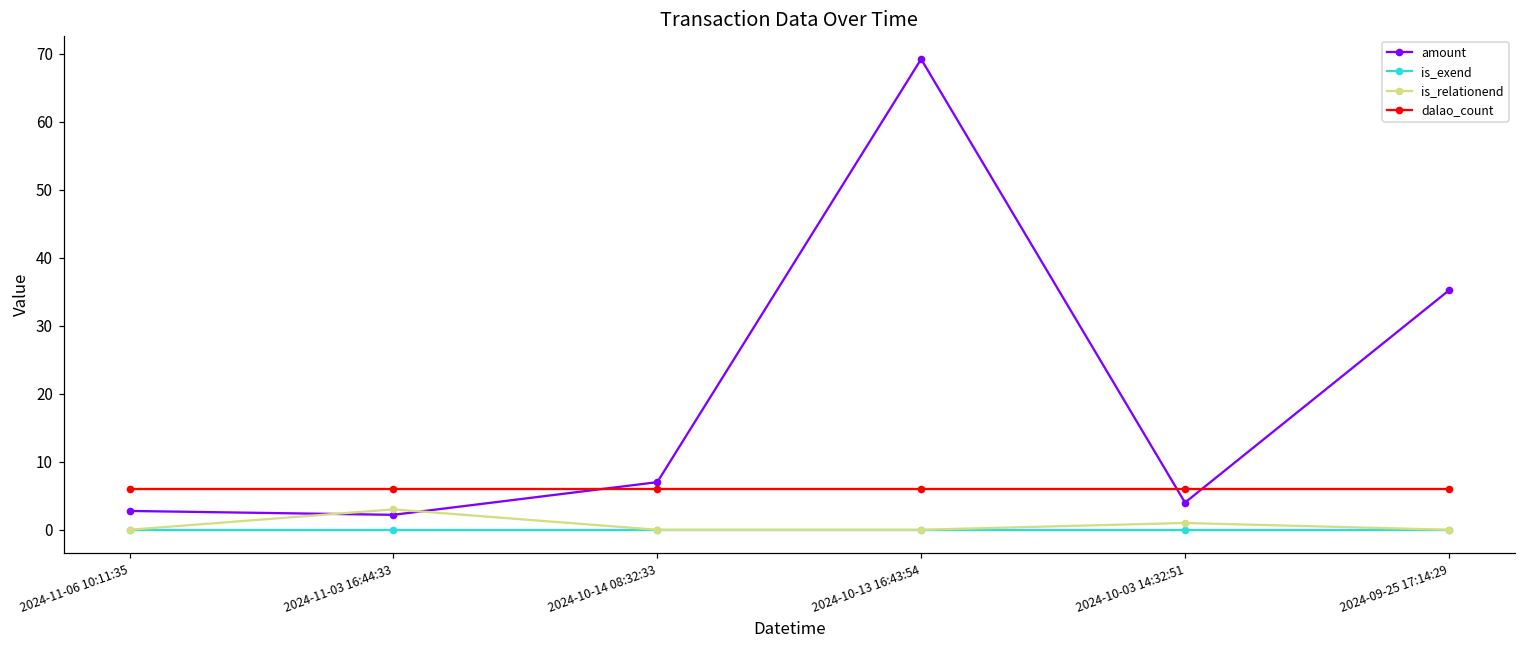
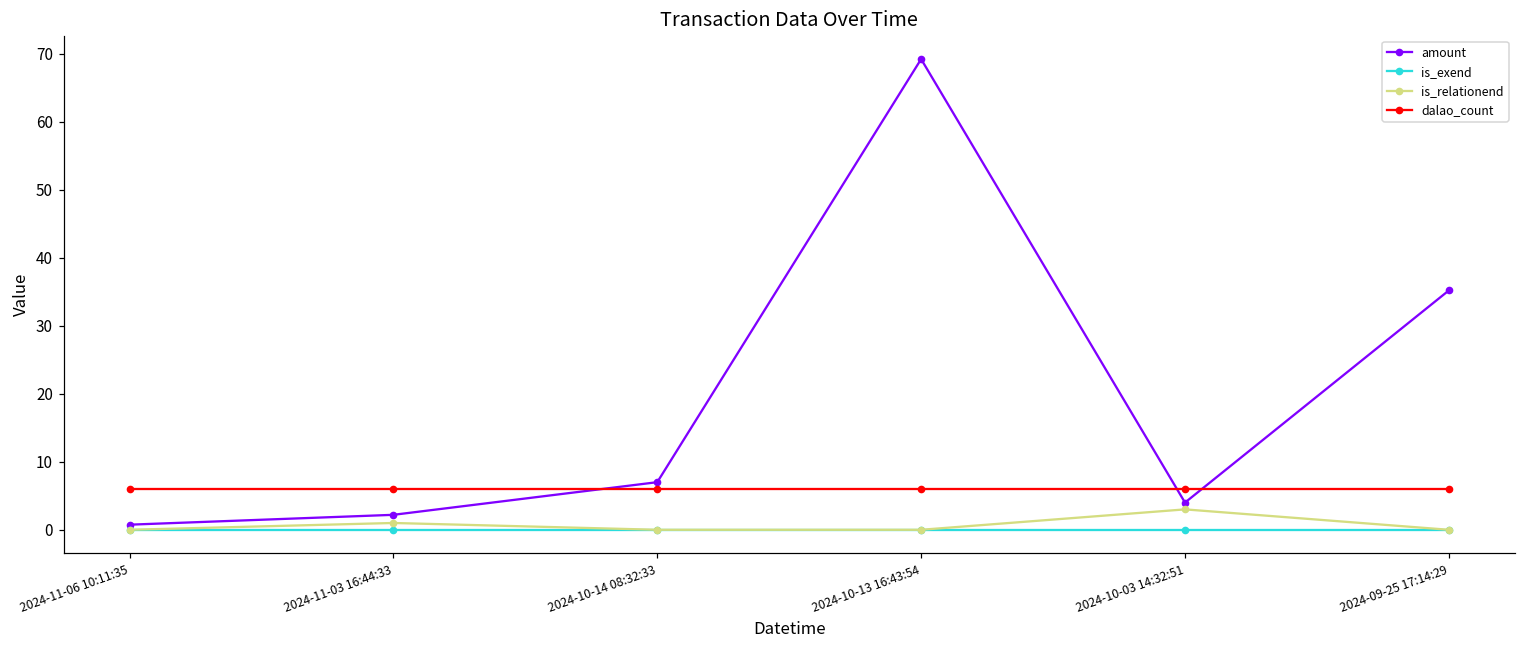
  {
    "amount": {
-     "2024-11-06 10:11:35": 3,
+     "2024-11-06 10:11:35": 1,
      "2024-11-03 16:44:33": 2,
      "2024-10-14 08:32:33": 7,
      "2024-10-13 16:43:54": 69,
      "2024-10-03 14:32:51": 4,
      "2024-09-25 17:14:29": 35
    },
    "is_exend": {
      "2024-11-03 16:44:33": 0,
      "2024-10-03 14:32:51": 0
    },
    "is_relationend": {
-     "2024-11-03 16:44:33": 3,
-     "2024-10-03 14:32:51": 1
+     "2024-11-03 16:44:33": 1,
+     "2024-10-03 14:32:51": 3
    },
    "dalao_count": {
      "2024-11-06 10:11:35": 6,
      "2024-11-03 16:44:33": 6,
      "2024-10-14 08:32:33": 6,
      "2024-10-13 16:43:54": 6,
      "2024-10-03 14:32:51": 6,
      "2024-09-25 17:14:29": 6
    }
  }
